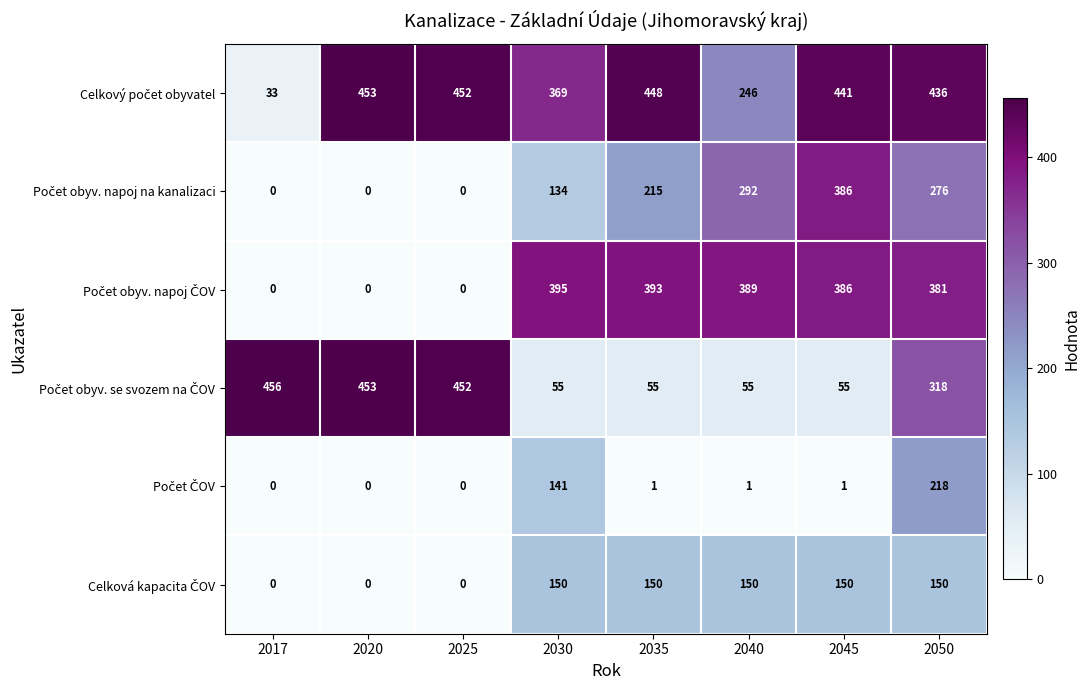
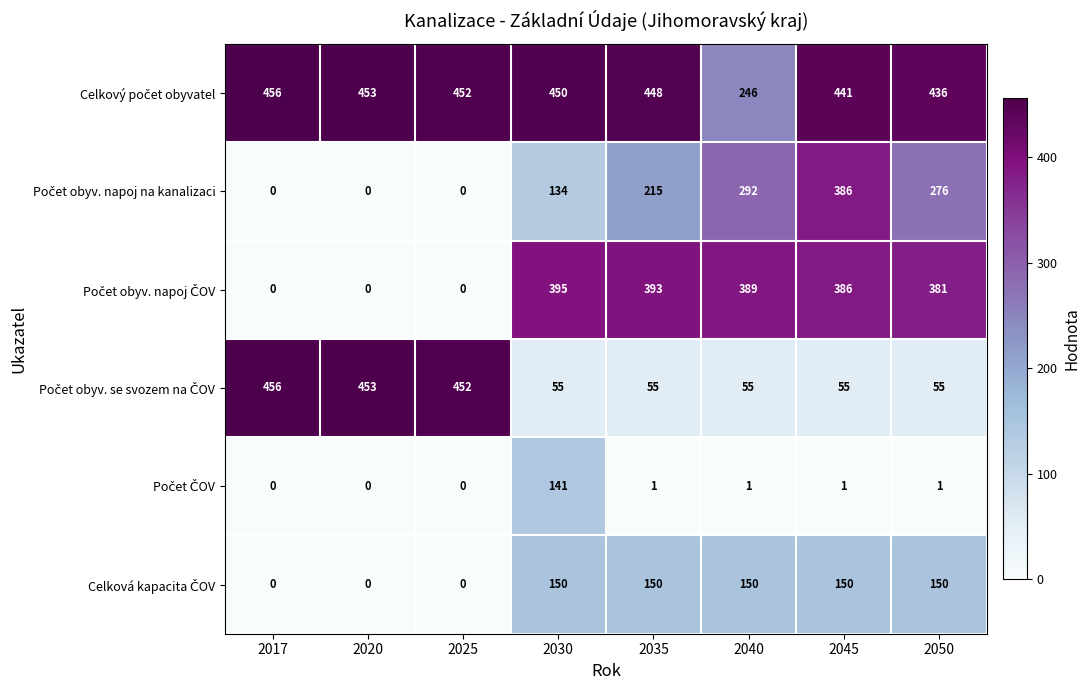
  {
    "Celkový počet obyvatel": {
-     "2017": 33,
+     "2017": 456,
      "2020": 453,
      "2025": 452,
-     "2030": 369,
+     "2030": 450,
      "2035": 448,
      "2040": 246,
      "2045": 441,
      "2050": 436
    },
    "Počet obyv. napoj na kanalizaci": {
      "2017": 0,
      "2020": 0,
      "2025": 0,
      "2030": 134,
      "2035": 215,
      "2040": 292,
      "2045": 386,
      "2050": 276
    },
    "Počet obyv. napoj ČOV": {
      "2017": 0,
      "2020": 0,
      "2025": 0,
      "2030": 395,
      "2035": 393,
      "2040": 389,
      "2045": 386,
      "2050": 381
    },
    "Počet obyv. se svozem na ČOV": {
      "2017": 456,
      "2020": 453,
      "2025": 452,
      "2030": 55,
      "2035": 55,
      "2040": 55,
      "2045": 55,
-     "2050": 318
+     "2050": 55
    },
    "Počet ČOV": {
      "2017": 0,
      "2020": 0,
      "2025": 0,
      "2030": 141,
      "2035": 1,
      "2040": 1,
      "2045": 1,
-     "2050": 218
+     "2050": 1
    },
    "Celková kapacita ČOV": {
      "2017": 0,
      "2020": 0,
      "2025": 0,
      "2030": 150,
      "2035": 150,
      "2040": 150,
      "2045": 150,
      "2050": 150
    }
  }
